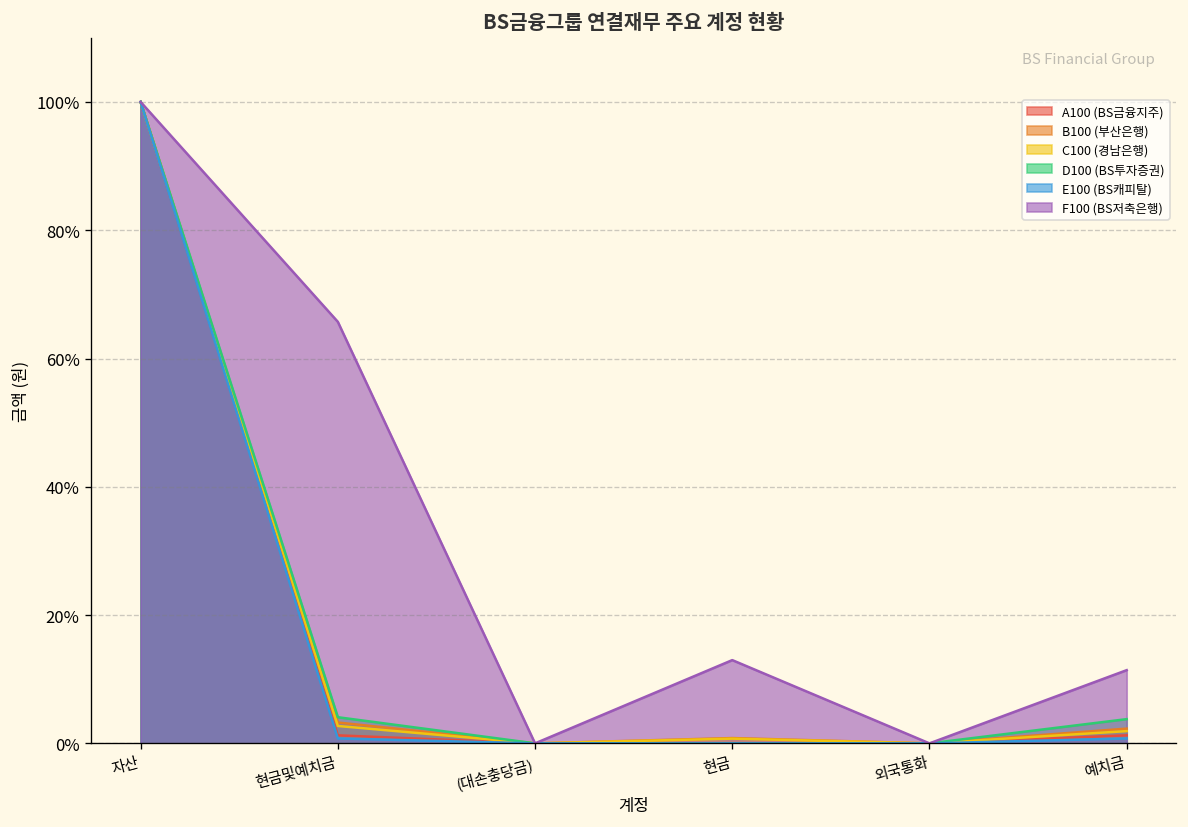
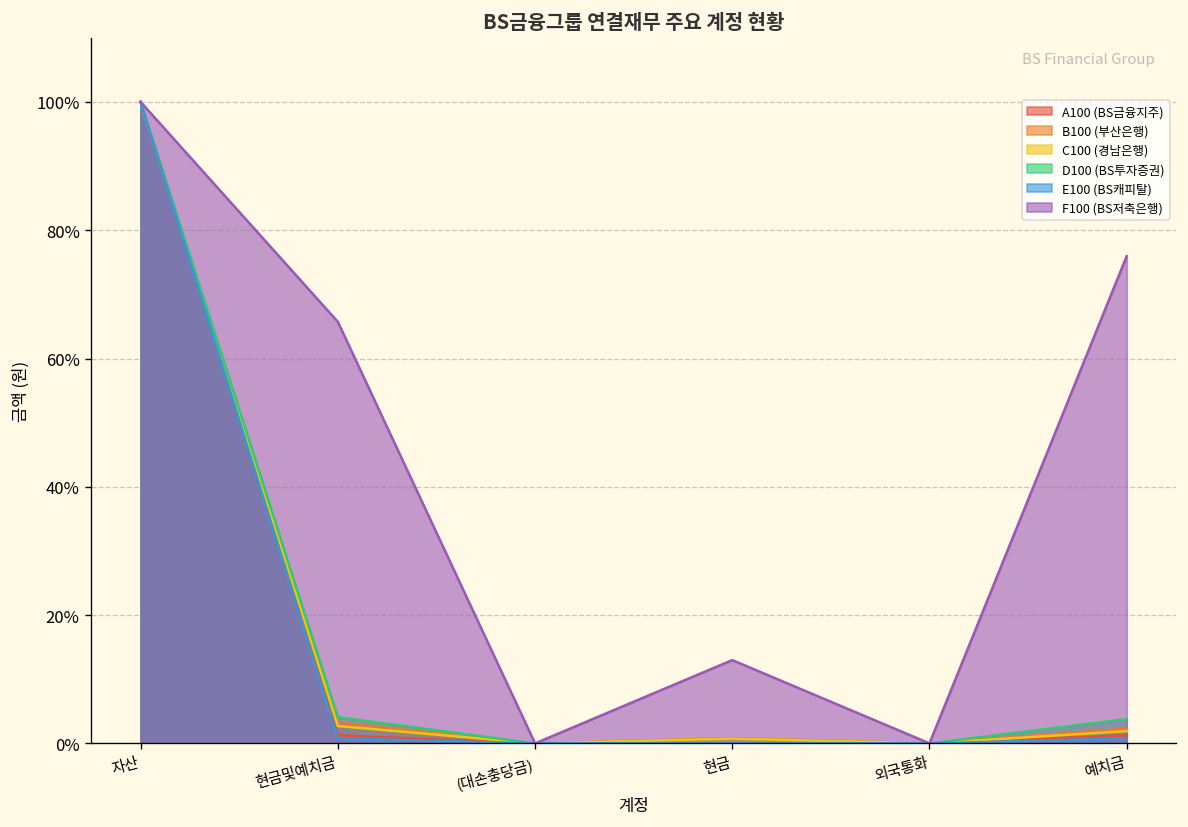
  {
    "C100 (경남은행)": {
      "현금및예치금": "3%"
    },
    "D100 (BS투자증권)": {
      "현금및예치금": "4%",
      "예치금": "4%"
    },
    "E100 (BS캐피탈)": {
      "현금및예치금": "1%",
      "예치금": "1%"
    },
    "F100 (BS저축은행)": {
      "현금및예치금": "66%",
      "현금": "13%",
-     "예치금": "11%"
+     "예치금": "76%"
    }
  }
